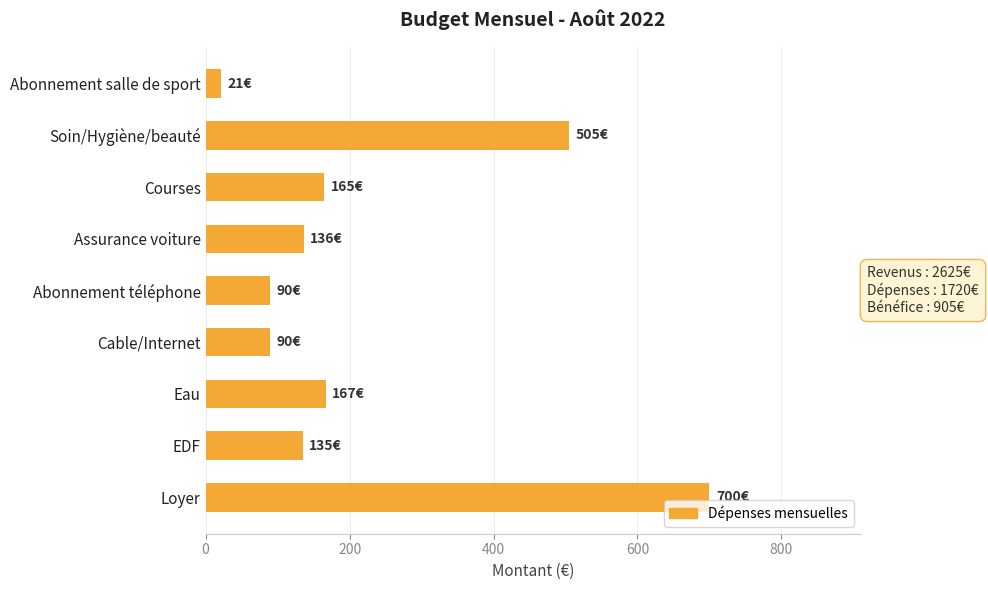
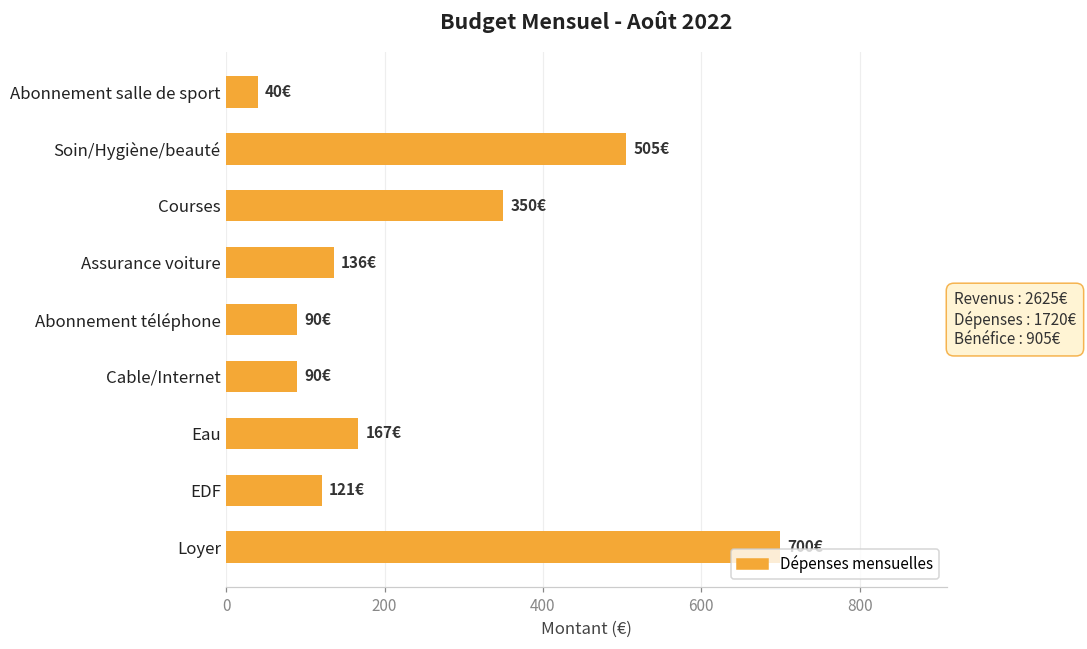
  {
-   "Abonnement salle de sport": "21€",
+   "Abonnement salle de sport": "40€",
    "Soin/Hygiène/beauté": "505€",
-   "Courses": "165€",
+   "Courses": "350€",
    "Assurance voiture": "136€",
    "Abonnement téléphone": "90€",
    "Cable/Internet": "90€",
    "Eau": "167€",
-   "EDF": "135€"
+   "EDF": "121€"
  }
